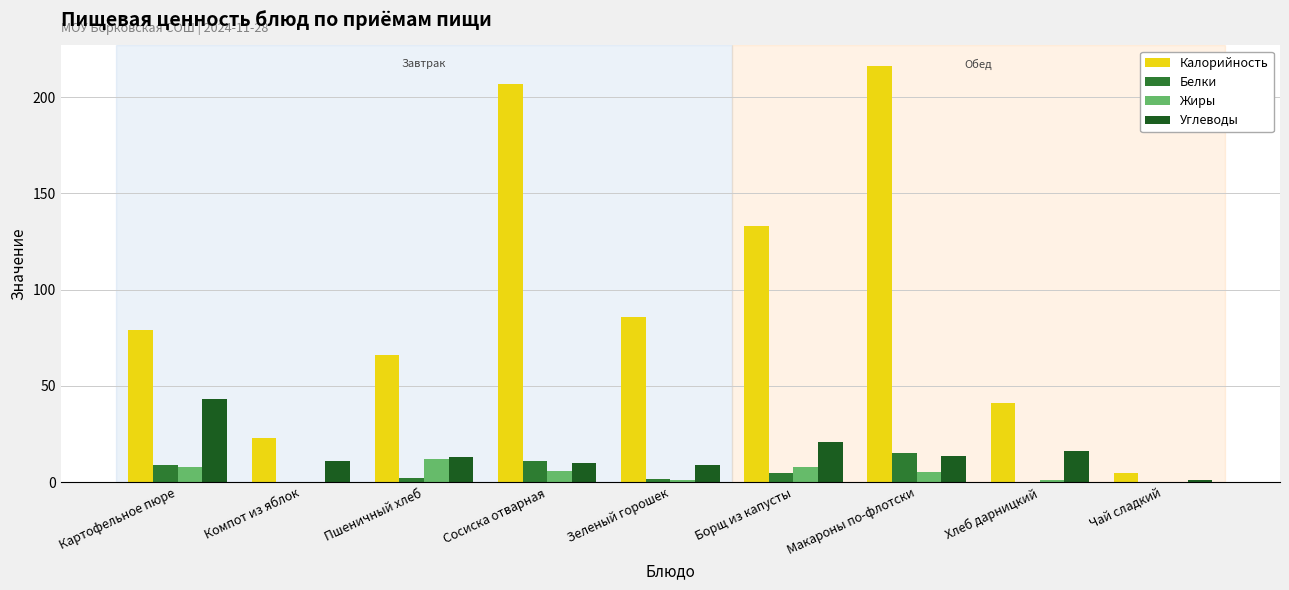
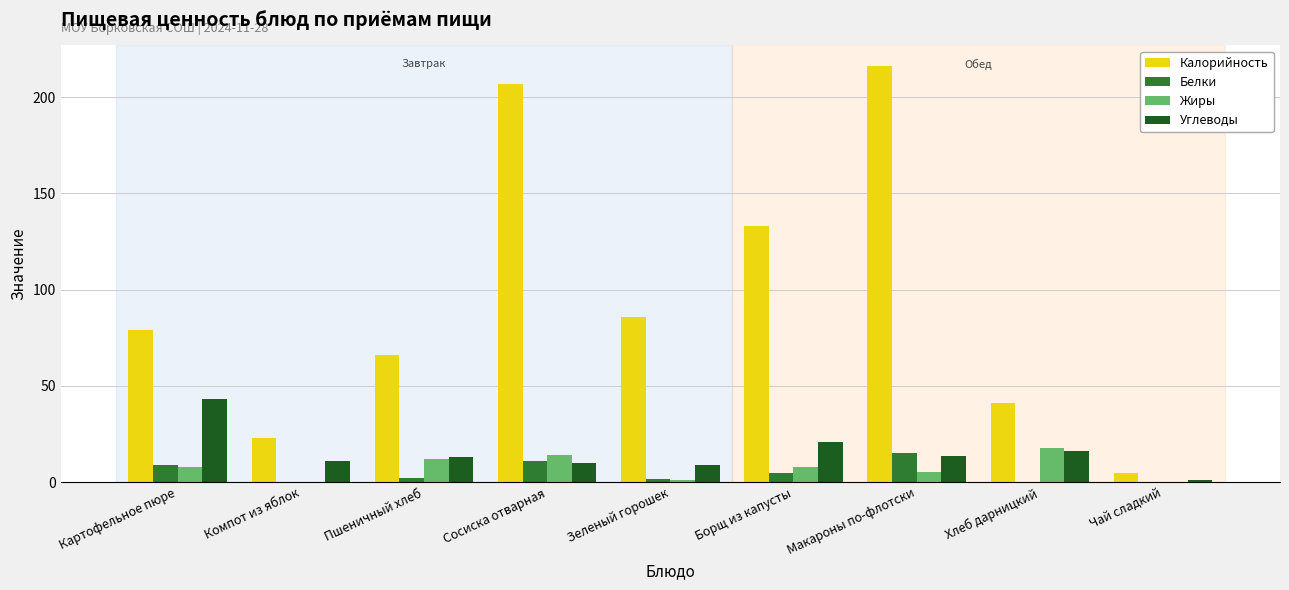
  {
    "Калорийность": {
      "Картофельное пюре": 79,
      "Компот из яблок": 23,
      "Пшеничный хлеб": 66,
      "Сосиска отварная": 207,
      "Зеленый горошек": 86,
      "Борщ из капусты": 133,
      "Макароны по-флотски": 216,
      "Хлеб дарницкий": 41,
      "Чай сладкий": 5
    },
    "Жиры": {
      "Картофельное пюре": 8,
      "Компот из яблок": 0,
      "Пшеничный хлеб": 12,
-     "Сосиска отварная": 6,
+     "Сосиска отварная": 14,
      "Зеленый горошек": 1,
      "Борщ из капусты": 8,
      "Макароны по-флотски": 5,
-     "Хлеб дарницкий": 1,
+     "Хлеб дарницкий": 18,
      "Чай сладкий": 0
    }
  }
